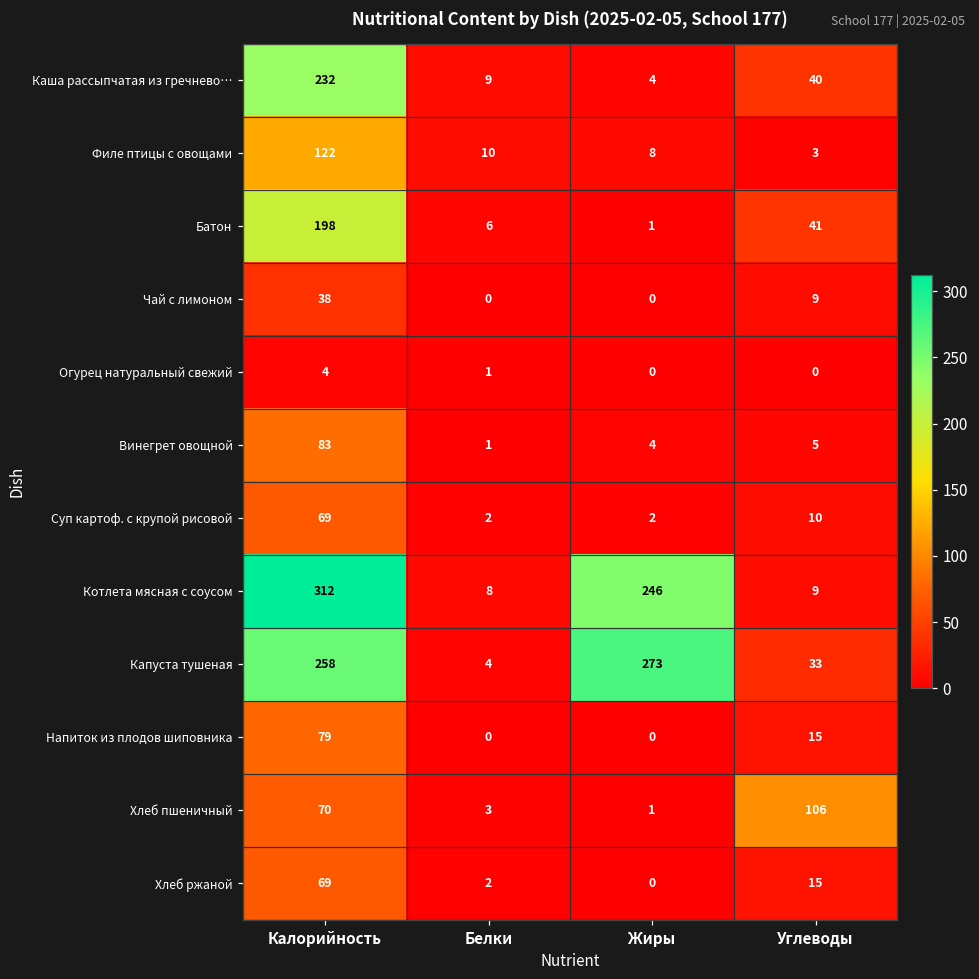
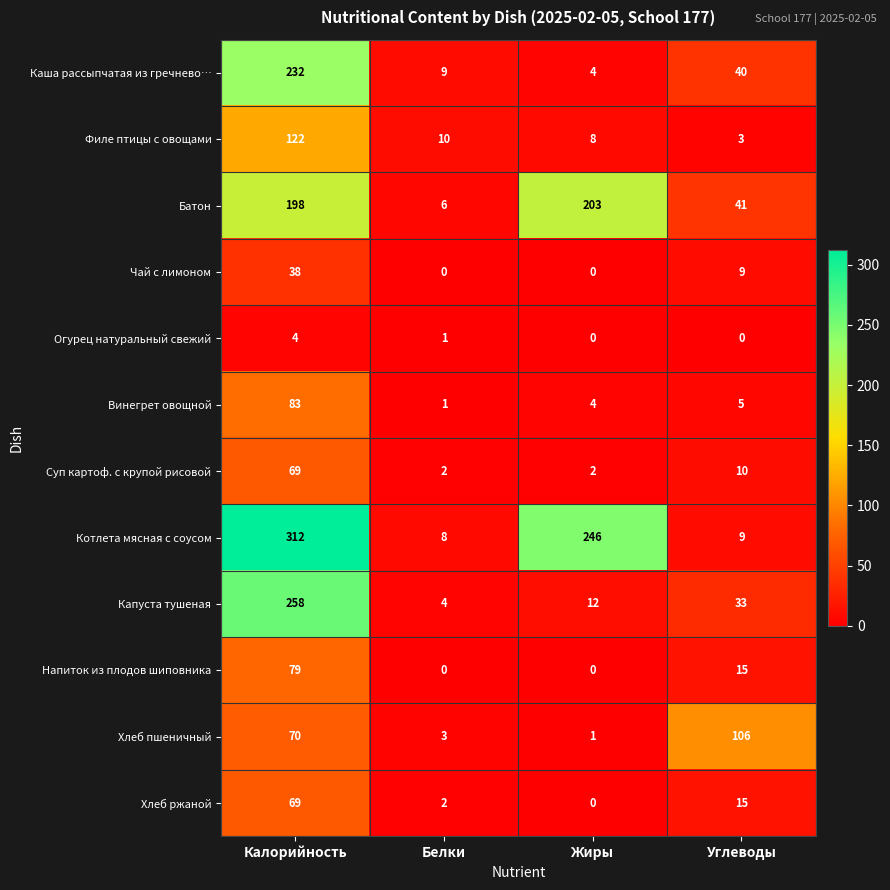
  {
    "Каша рассыпчатая из гречнево…": {
      "Калорийность": 232,
      "Белки": 9,
      "Жиры": 4,
      "Углеводы": 40
    },
    "Филе птицы с овощами": {
      "Калорийность": 122,
      "Белки": 10,
      "Жиры": 8,
      "Углеводы": 3
    },
    "Батон": {
      "Калорийность": 198,
      "Белки": 6,
-     "Жиры": 1,
+     "Жиры": 203,
      "Углеводы": 41
    },
    "Чай с лимоном": {
      "Калорийность": 38,
      "Белки": 0,
      "Жиры": 0,
      "Углеводы": 9
    },
    "Огурец натуральный свежий": {
      "Калорийность": 4,
      "Белки": 1,
      "Жиры": 0,
      "Углеводы": 0
    },
    "Винегрет овощной": {
      "Калорийность": 83,
      "Белки": 1,
      "Жиры": 4,
      "Углеводы": 5
    },
    "Суп картоф. с крупой рисовой": {
      "Калорийность": 69,
      "Белки": 2,
      "Жиры": 2,
      "Углеводы": 10
    },
    "Котлета мясная с соусом": {
      "Калорийность": 312,
      "Белки": 8,
      "Жиры": 246,
      "Углеводы": 9
    },
    "Капуста тушеная": {
      "Калорийность": 258,
      "Белки": 4,
-     "Жиры": 273,
+     "Жиры": 12,
      "Углеводы": 33
    },
    "Напиток из плодов шиповника": {
      "Калорийность": 79,
      "Белки": 0,
      "Жиры": 0,
      "Углеводы": 15
    },
    "Хлеб пшеничный": {
      "Калорийность": 70,
      "Белки": 3,
      "Жиры": 1,
      "Углеводы": 106
    },
    "Хлеб ржаной": {
      "Калорийность": 69,
      "Белки": 2,
      "Жиры": 0,
      "Углеводы": 15
    }
  }
